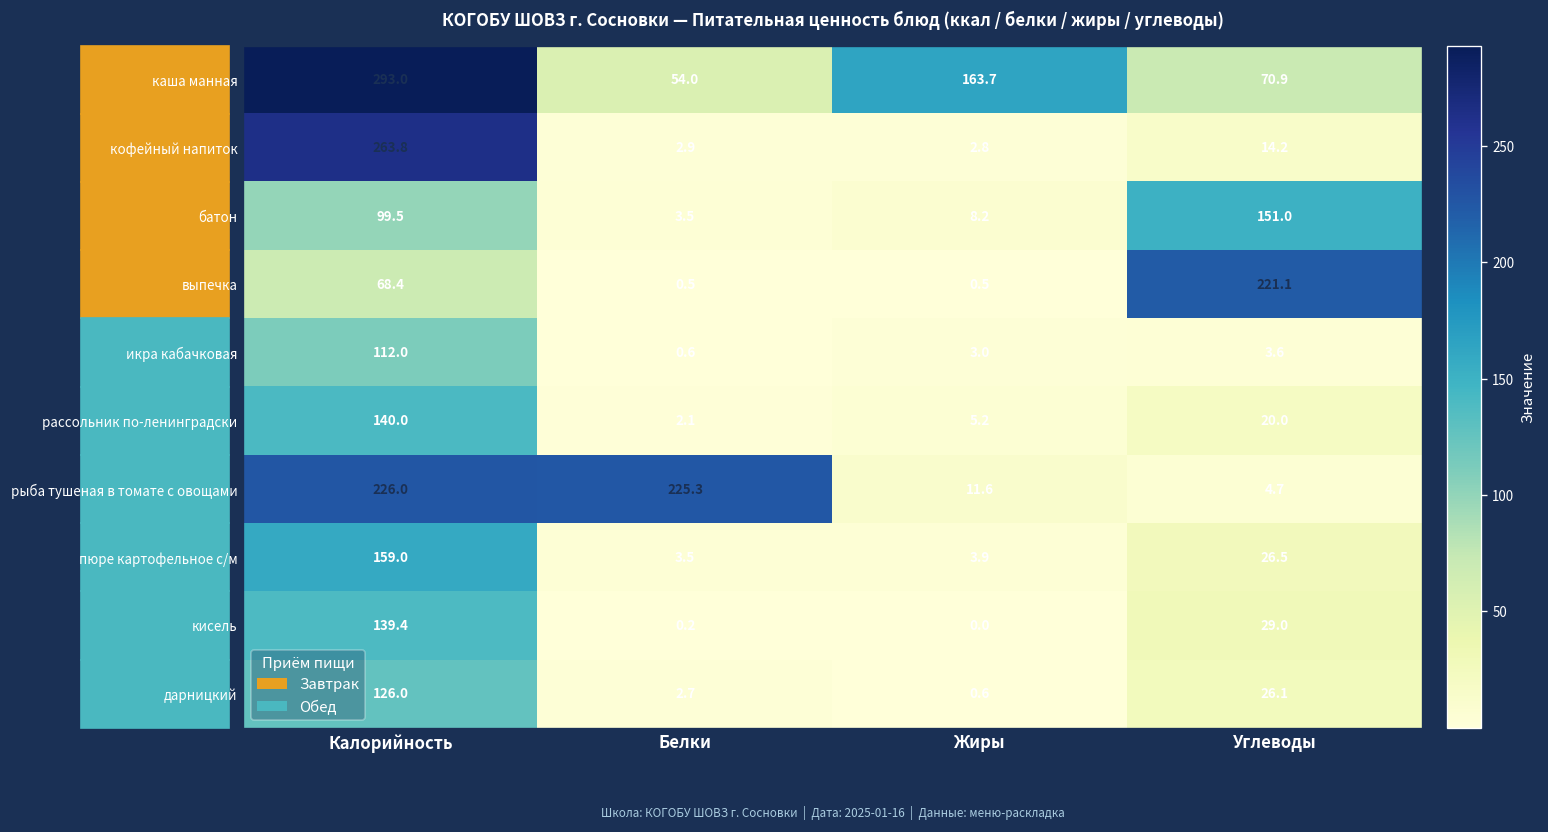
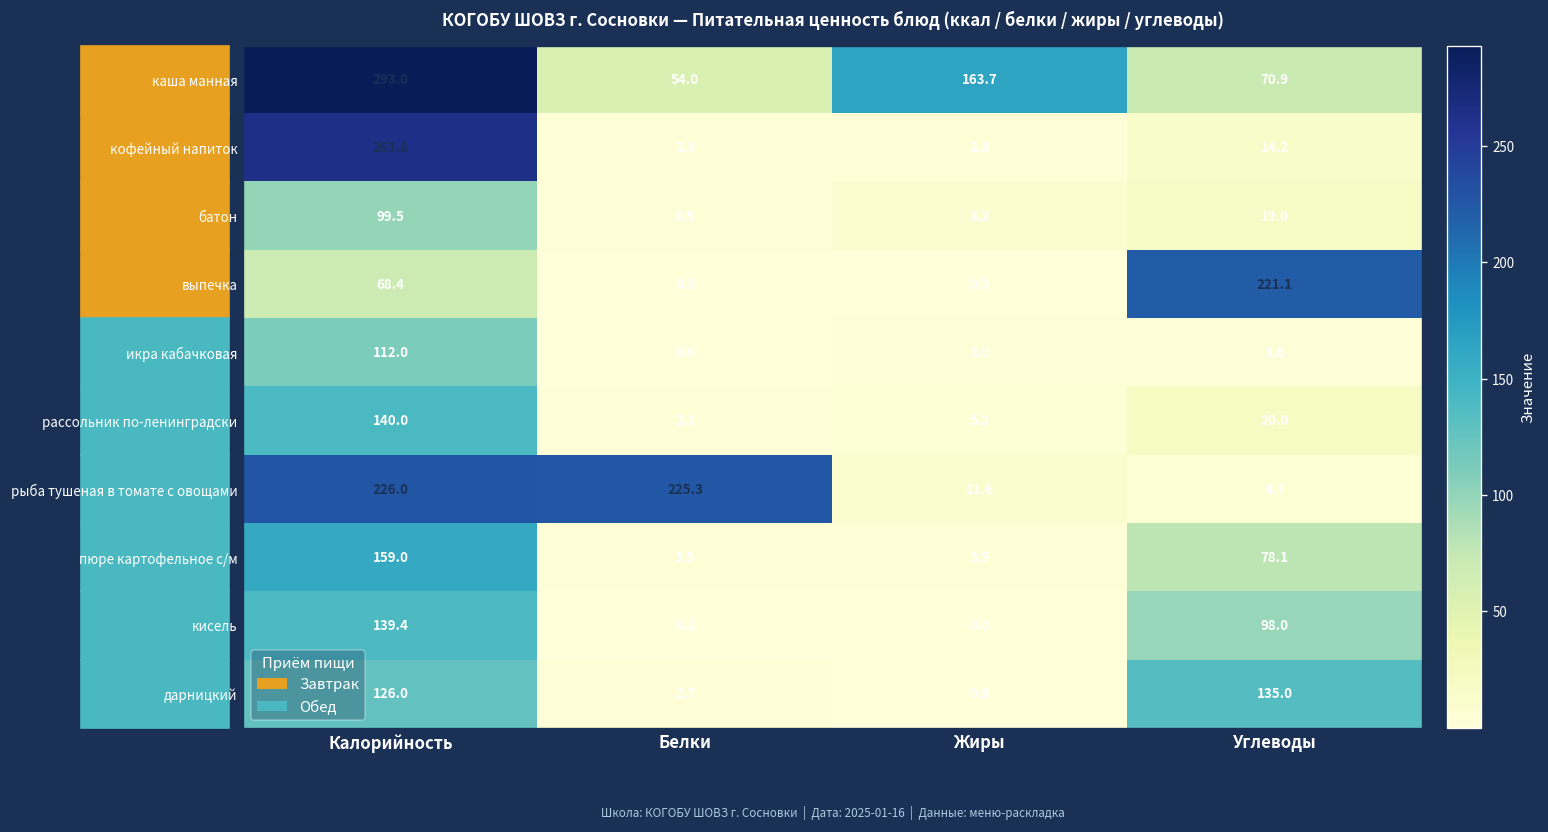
  {
    "каша манная": {
      "Белки": 54.0,
      "Жиры": 163.7,
      "Углеводы": 70.9
    },
    "кофейный напиток": {
      "Калорийность": 263.8,
      "Углеводы": 14.2
    },
    "батон": {
      "Калорийность": 99.5,
-     "Углеводы": 151.0
+     "Углеводы": 19.0
    },
    "выпечка": {
      "Калорийность": 68.4,
      "Углеводы": 221.1
    },
    "икра кабачковая": {
      "Калорийность": 112.0
    },
    "рассольник по-ленинградски": {
      "Калорийность": 140.0,
      "Углеводы": 20.0
    },
    "рыба тушеная в томате с овощами": {
      "Калорийность": 226.0,
      "Белки": 225.3,
      "Жиры": 11.6
    },
    "пюре картофельное с/м": {
      "Калорийность": 159.0,
-     "Углеводы": 26.5
+     "Углеводы": 78.1
    },
    "кисель": {
      "Калорийность": 139.4,
-     "Углеводы": 29.0
+     "Углеводы": 98.0
    },
    "дарницкий": {
      "Калорийность": 126.0,
-     "Углеводы": 26.1
+     "Углеводы": 135.0
    }
  }
